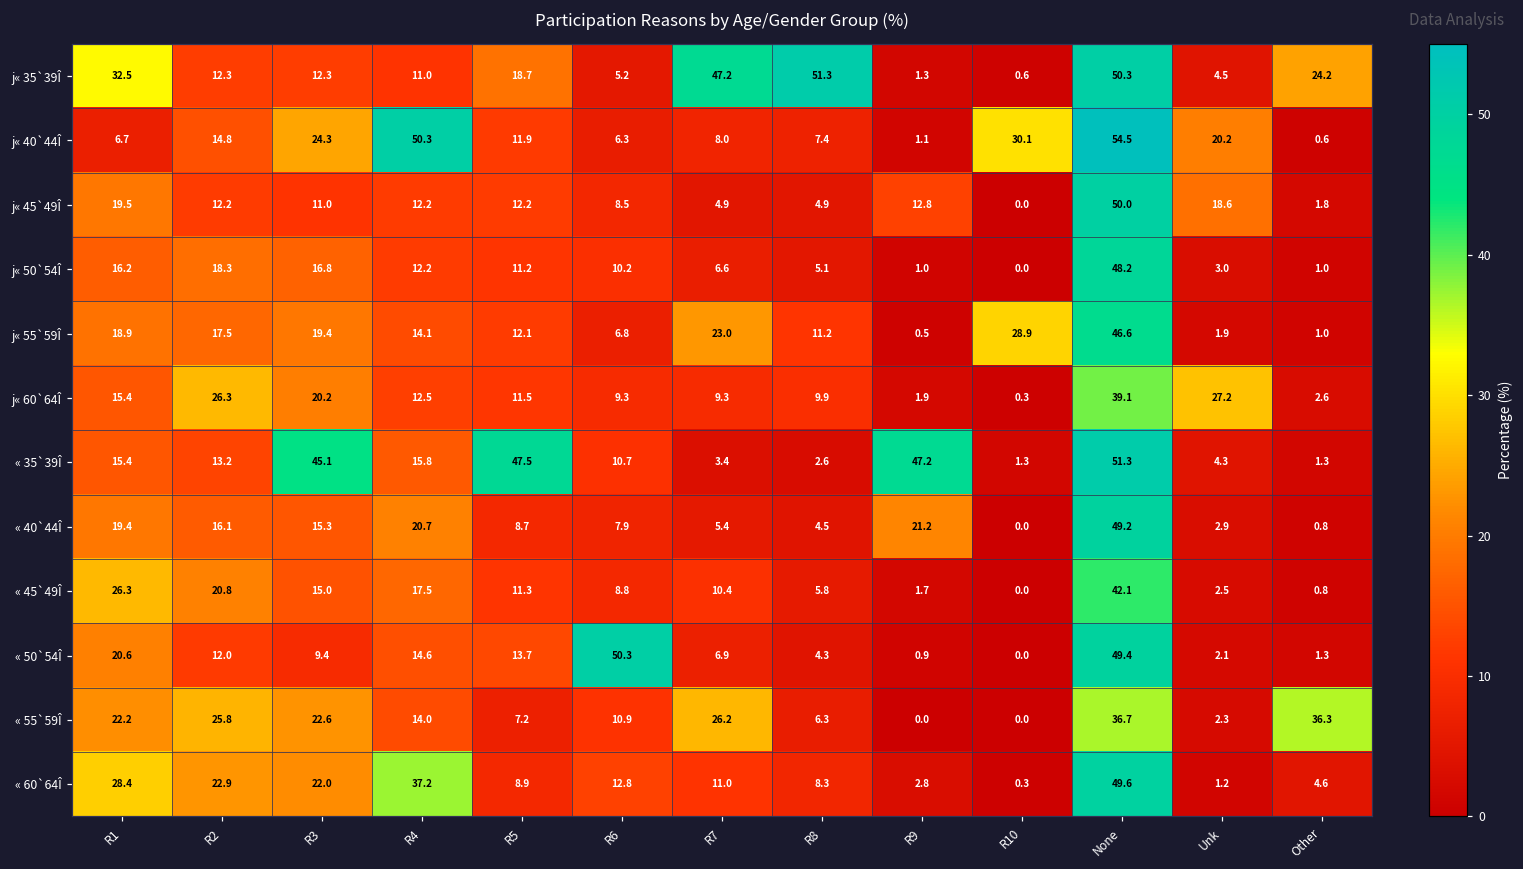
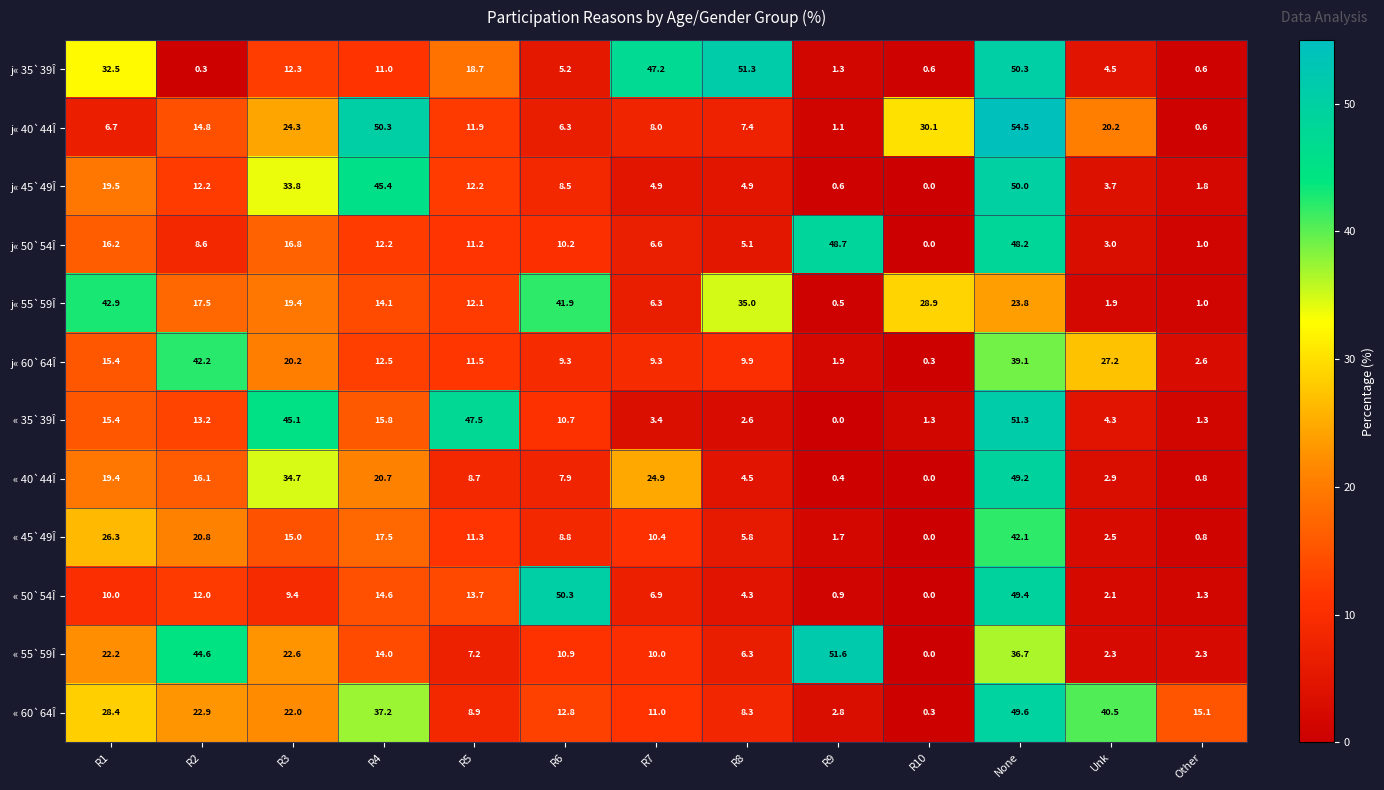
  {
    "j« 35`39Î": {
      "R1": 32.5,
-     "R2": 12.3,
+     "R2": 0.3,
      "R3": 12.3,
      "R4": 11.0,
      "R5": 18.7,
      "R6": 5.2,
      "R7": 47.2,
      "R8": 51.3,
      "R9": 1.3,
      "R10": 0.6,
      "None": 50.3,
      "Unk": 4.5,
-     "Other": 24.2
+     "Other": 0.6
    },
    "j« 40`44Î": {
      "R1": 6.7,
      "R2": 14.8,
      "R3": 24.3,
      "R4": 50.3,
      "R5": 11.9,
      "R6": 6.3,
      "R7": 8.0,
      "R8": 7.4,
      "R9": 1.1,
      "R10": 30.1,
      "None": 54.5,
      "Unk": 20.2,
      "Other": 0.6
    },
    "j« 45`49Î": {
      "R1": 19.5,
      "R2": 12.2,
-     "R3": 11.0,
-     "R4": 12.2,
+     "R3": 33.8,
+     "R4": 45.4,
      "R5": 12.2,
      "R6": 8.5,
      "R7": 4.9,
      "R8": 4.9,
-     "R9": 12.8,
+     "R9": 0.6,
      "R10": 0.0,
      "None": 50.0,
-     "Unk": 18.6,
+     "Unk": 3.7,
      "Other": 1.8
    },
    "j« 50`54Î": {
      "R1": 16.2,
-     "R2": 18.3,
+     "R2": 8.6,
      "R3": 16.8,
      "R4": 12.2,
      "R5": 11.2,
      "R6": 10.2,
      "R7": 6.6,
      "R8": 5.1,
-     "R9": 1.0,
+     "R9": 48.7,
      "R10": 0.0,
      "None": 48.2,
      "Unk": 3.0,
      "Other": 1.0
    },
    "j« 55`59Î": {
-     "R1": 18.9,
+     "R1": 42.9,
      "R2": 17.5,
      "R3": 19.4,
      "R4": 14.1,
      "R5": 12.1,
-     "R6": 6.8,
-     "R7": 23.0,
-     "R8": 11.2,
+     "R6": 41.9,
+     "R7": 6.3,
+     "R8": 35.0,
      "R9": 0.5,
      "R10": 28.9,
-     "None": 46.6,
+     "None": 23.8,
      "Unk": 1.9,
      "Other": 1.0
    },
    "j« 60`64Î": {
      "R1": 15.4,
-     "R2": 26.3,
+     "R2": 42.2,
      "R3": 20.2,
      "R4": 12.5,
      "R5": 11.5,
      "R6": 9.3,
      "R7": 9.3,
      "R8": 9.9,
      "R9": 1.9,
      "R10": 0.3,
      "None": 39.1,
      "Unk": 27.2,
      "Other": 2.6
    },
    "« 35`39Î": {
      "R1": 15.4,
      "R2": 13.2,
      "R3": 45.1,
      "R4": 15.8,
      "R5": 47.5,
      "R6": 10.7,
      "R7": 3.4,
      "R8": 2.6,
-     "R9": 47.2,
+     "R9": 0.0,
      "R10": 1.3,
      "None": 51.3,
      "Unk": 4.3,
      "Other": 1.3
    },
    "« 40`44Î": {
      "R1": 19.4,
      "R2": 16.1,
-     "R3": 15.3,
+     "R3": 34.7,
      "R4": 20.7,
      "R5": 8.7,
      "R6": 7.9,
-     "R7": 5.4,
+     "R7": 24.9,
      "R8": 4.5,
-     "R9": 21.2,
+     "R9": 0.4,
      "R10": 0.0,
      "None": 49.2,
      "Unk": 2.9,
      "Other": 0.8
    },
    "« 45`49Î": {
      "R1": 26.3,
      "R2": 20.8,
      "R3": 15.0,
      "R4": 17.5,
      "R5": 11.3,
      "R6": 8.8,
      "R7": 10.4,
      "R8": 5.8,
      "R9": 1.7,
      "R10": 0.0,
      "None": 42.1,
      "Unk": 2.5,
      "Other": 0.8
    },
    "« 50`54Î": {
-     "R1": 20.6,
+     "R1": 10.0,
      "R2": 12.0,
      "R3": 9.4,
      "R4": 14.6,
      "R5": 13.7,
      "R6": 50.3,
      "R7": 6.9,
      "R8": 4.3,
      "R9": 0.9,
      "R10": 0.0,
      "None": 49.4,
      "Unk": 2.1,
      "Other": 1.3
    },
    "« 55`59Î": {
      "R1": 22.2,
-     "R2": 25.8,
+     "R2": 44.6,
      "R3": 22.6,
      "R4": 14.0,
      "R5": 7.2,
      "R6": 10.9,
-     "R7": 26.2,
+     "R7": 10.0,
      "R8": 6.3,
-     "R9": 0.0,
+     "R9": 51.6,
      "R10": 0.0,
      "None": 36.7,
      "Unk": 2.3,
-     "Other": 36.3
+     "Other": 2.3
    },
    "« 60`64Î": {
      "R1": 28.4,
      "R2": 22.9,
      "R3": 22.0,
      "R4": 37.2,
      "R5": 8.9,
      "R6": 12.8,
      "R7": 11.0,
      "R8": 8.3,
      "R9": 2.8,
      "R10": 0.3,
      "None": 49.6,
-     "Unk": 1.2,
-     "Other": 4.6
+     "Unk": 40.5,
+     "Other": 15.1
    }
  }
